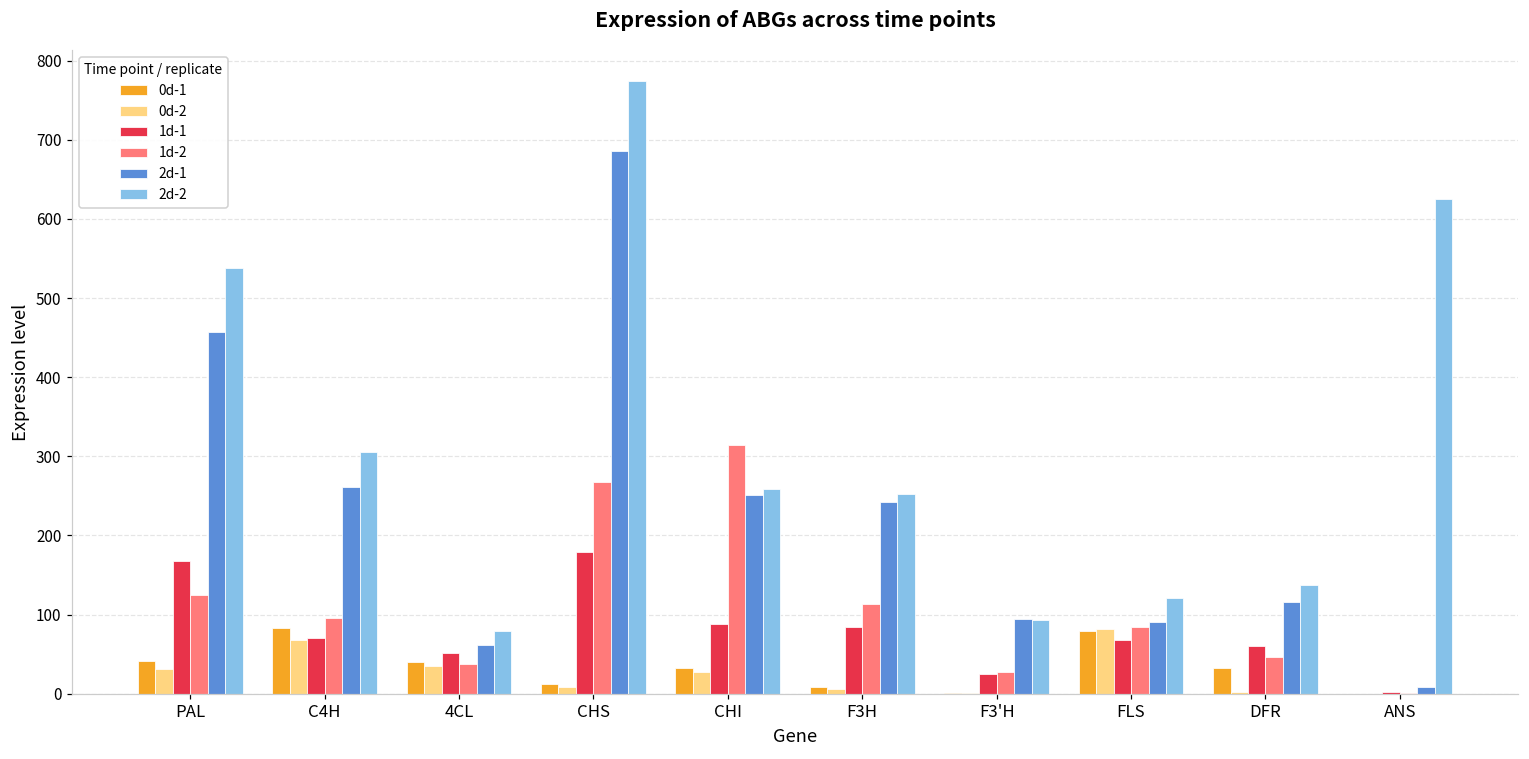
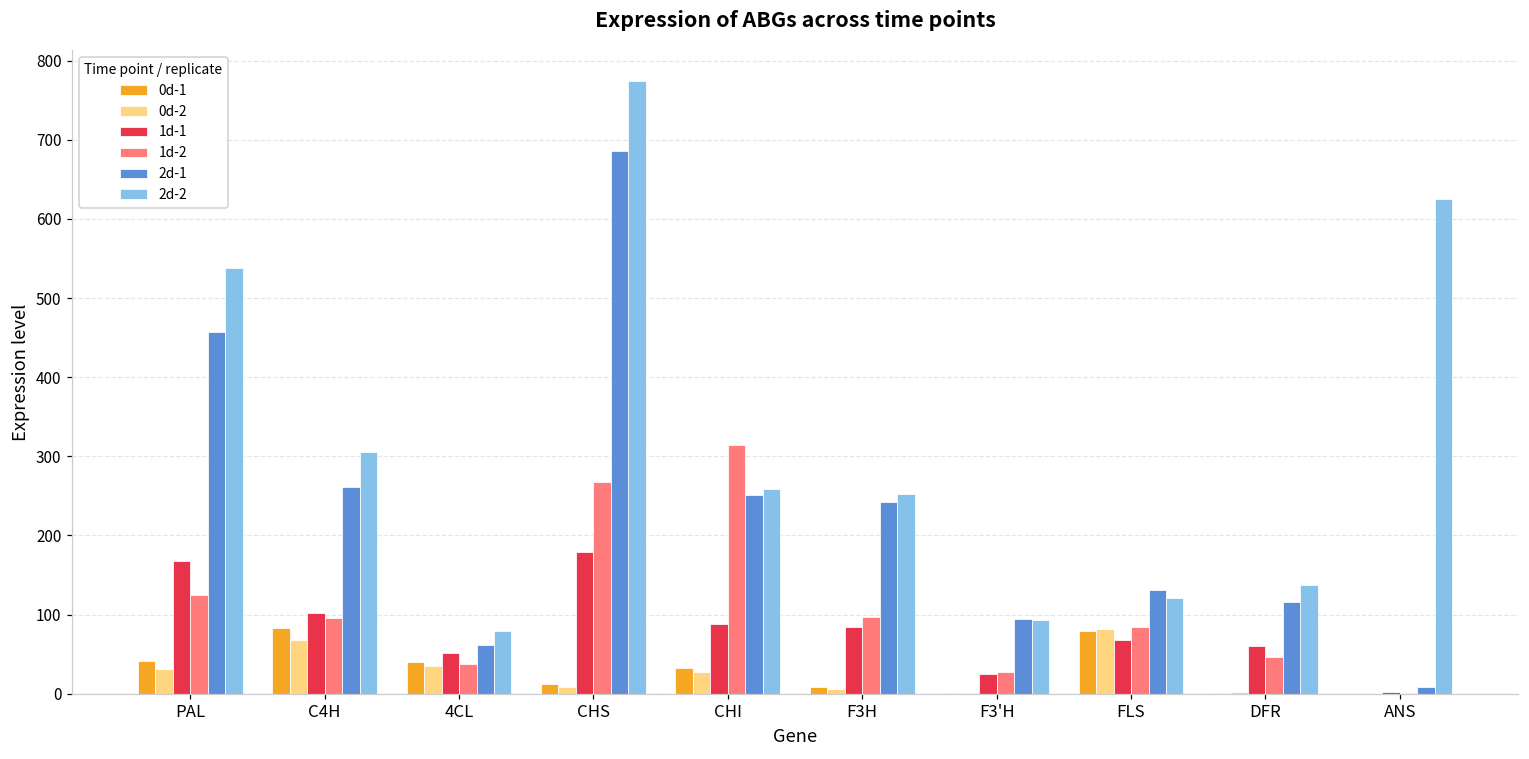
  {
    "0d-1": {
      "PAL": 40,
      "C4H": 80,
      "4CL": 40,
      "CHS": 10,
      "CHI": 30,
      "F3H": 10,
      "FLS": 80,
-     "DFR": 30,
+     "DFR": 0,
      "ANS": 0
    },
    "0d-2": {
      "PAL": 30,
      "C4H": 70,
      "4CL": 40,
      "CHS": 10,
      "CHI": 30,
      "F3H": 10,
      "FLS": 80
    },
    "1d-1": {
      "PAL": 170,
-     "C4H": 70,
+     "C4H": 100,
      "4CL": 50,
      "CHS": 180,
      "CHI": 90,
      "F3H": 80,
      "F3'H": 20,
      "FLS": 70,
      "DFR": 60
    },
    "1d-2": {
      "PAL": 120,
      "C4H": 100,
      "4CL": 40,
      "CHS": 270,
      "CHI": 310,
-     "F3H": 110,
+     "F3H": 100,
      "F3'H": 30,
      "FLS": 80,
      "DFR": 50
    },
    "2d-1": {
      "PAL": 460,
      "C4H": 260,
      "4CL": 60,
      "CHS": 690,
      "CHI": 250,
      "F3H": 240,
      "F3'H": 90,
-     "FLS": 90,
+     "FLS": 130,
      "DFR": 120,
      "ANS": 10
    },
    "2d-2": {
      "PAL": 540,
      "C4H": 310,
      "4CL": 80,
      "CHS": 770,
      "CHI": 260,
      "F3H": 250,
      "F3'H": 90,
      "FLS": 120,
      "DFR": 140,
      "ANS": 630
    }
  }
